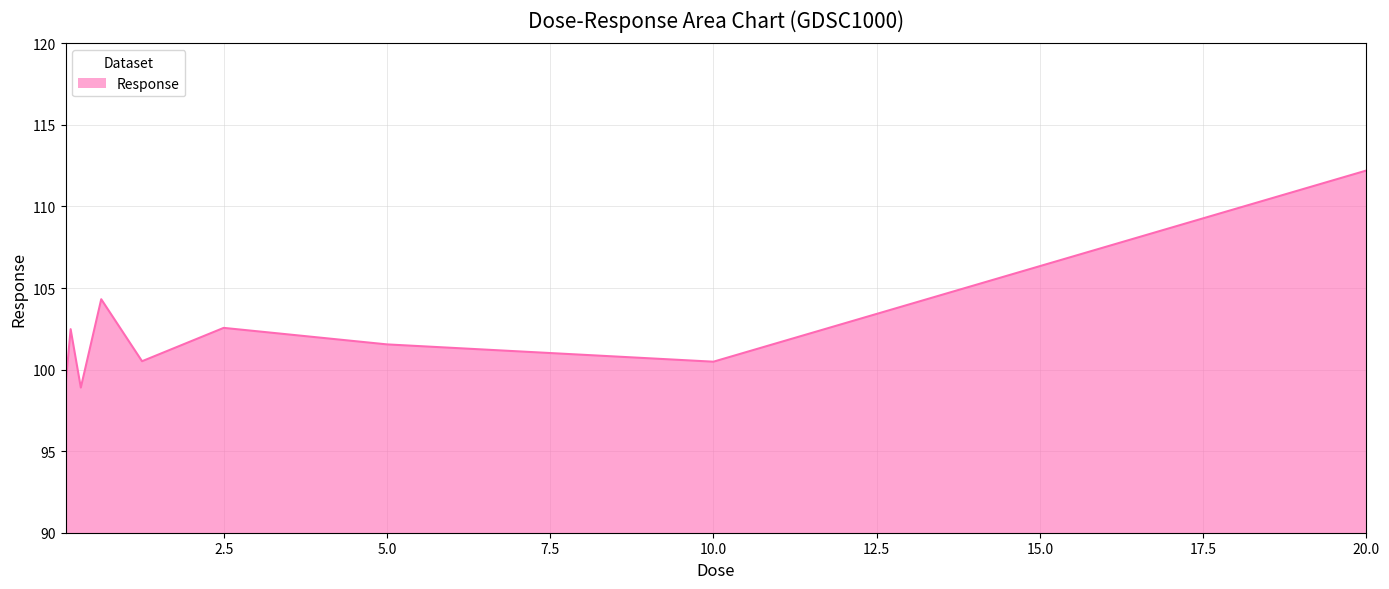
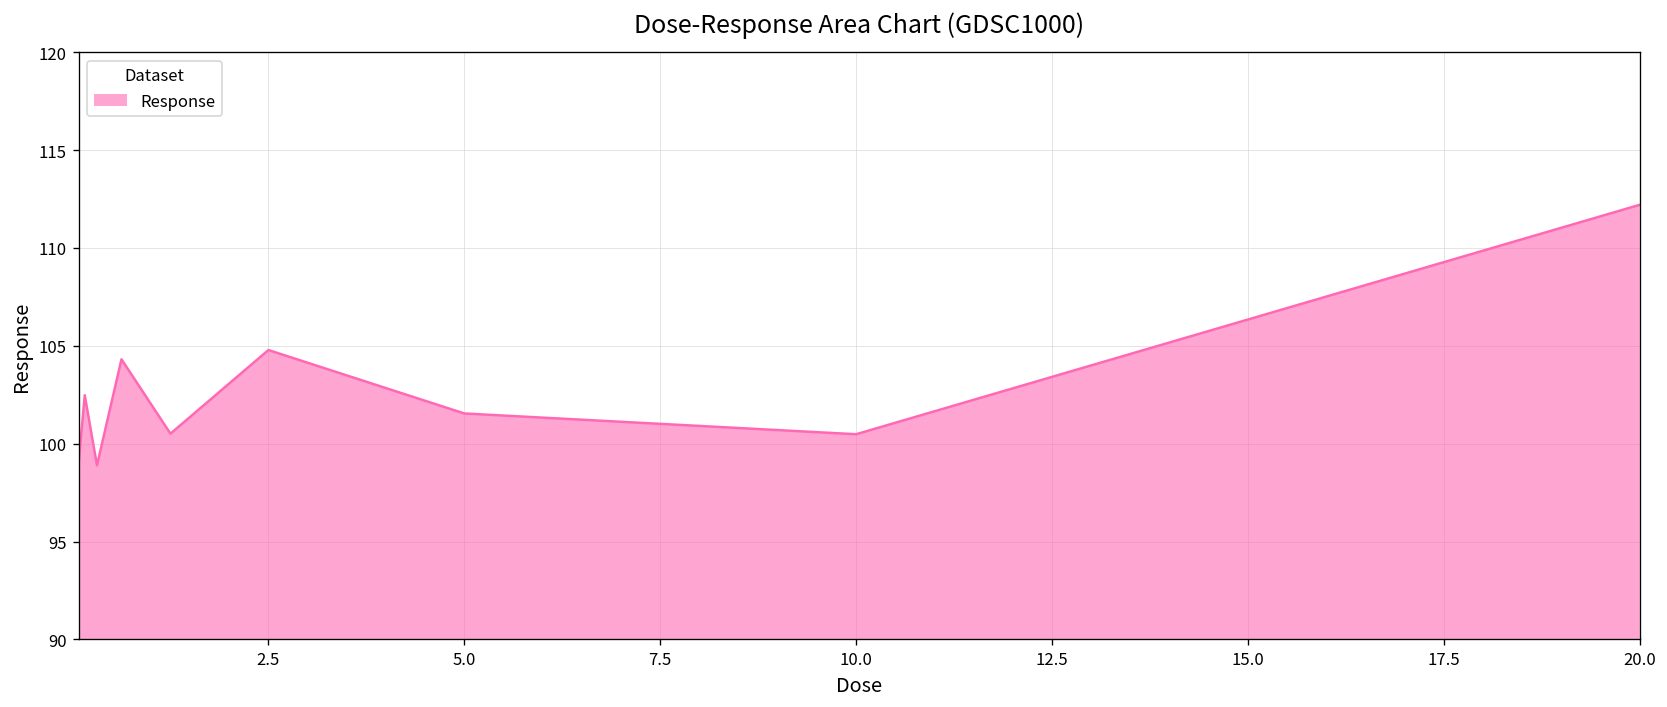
  {
-   "2.5": 102.6,
+   "2.5": 104.8,
    "5.0": 101.5,
    "10.0": 100.5,
    "20.0": 112.2
  }
